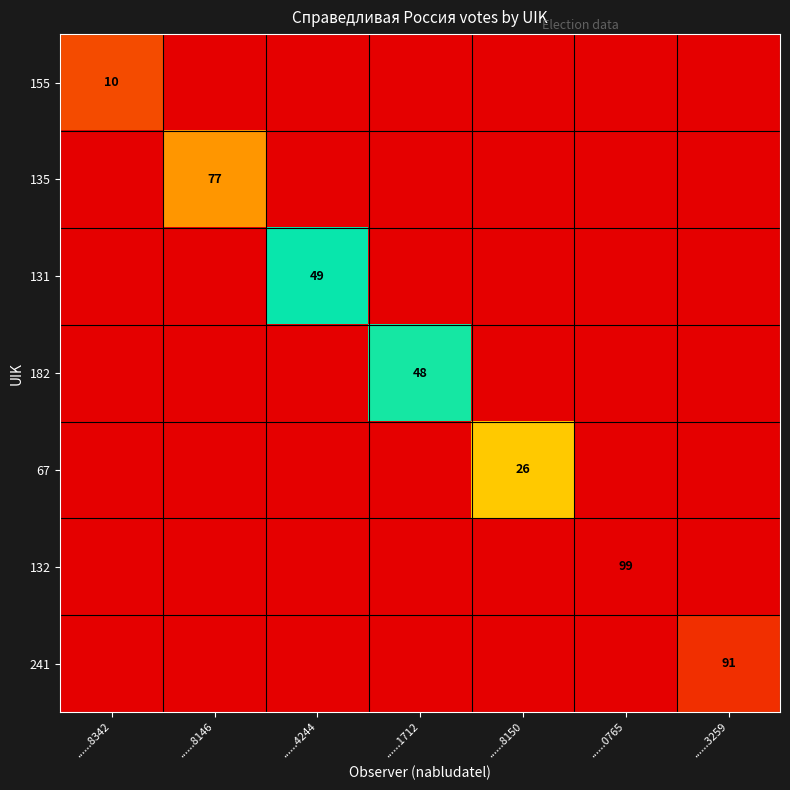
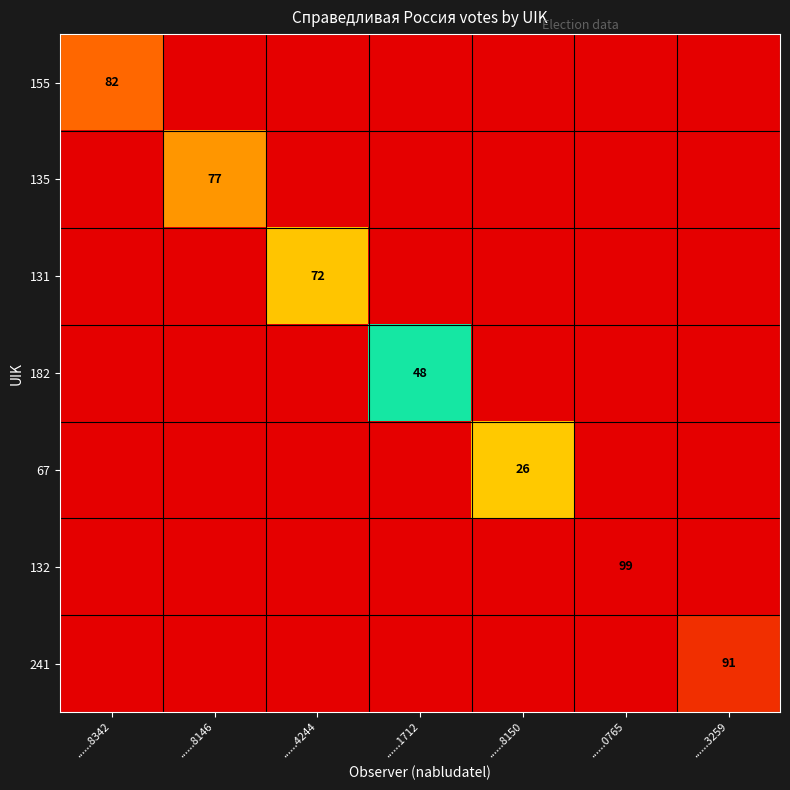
  {
    "155": {
-     "......8342": 10
+     "......8342": 82
    },
    "135": {
      "......8146": 77
    },
    "131": {
-     "......4244": 49
+     "......4244": 72
    },
    "182": {
      "......1712": 48
    },
    "67": {
      "......8150": 26
    },
    "132": {
      "......0765": 99
    },
    "241": {
      "......3259": 91
    }
  }
